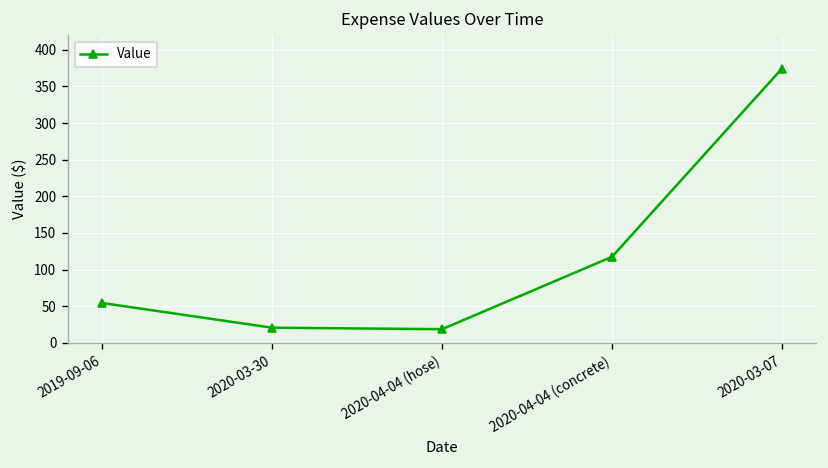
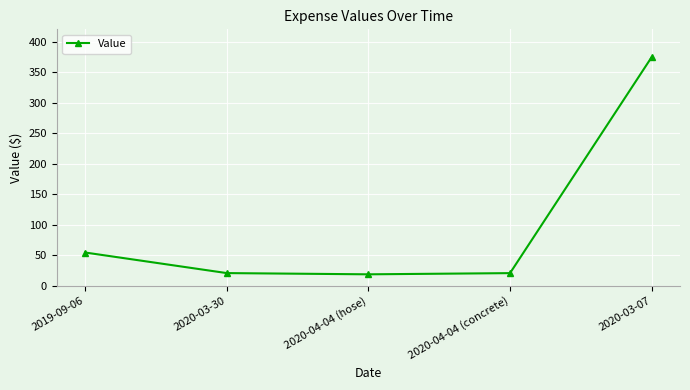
  {
    "2019-09-06": 50,
    "2020-03-30": 20,
    "2020-04-04 (hose)": 20,
-   "2020-04-04 (concrete)": 120,
+   "2020-04-04 (concrete)": 20,
    "2020-03-07": 370
  }
